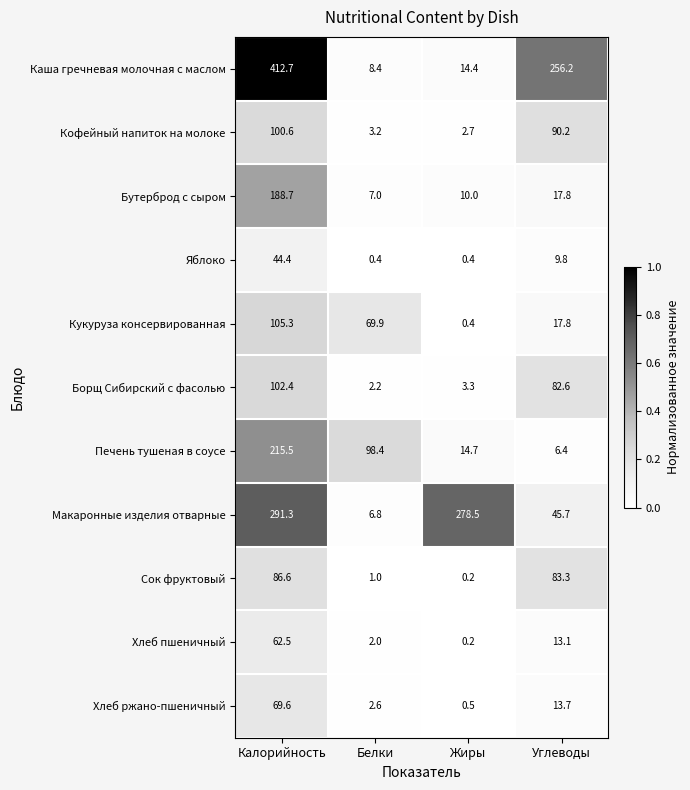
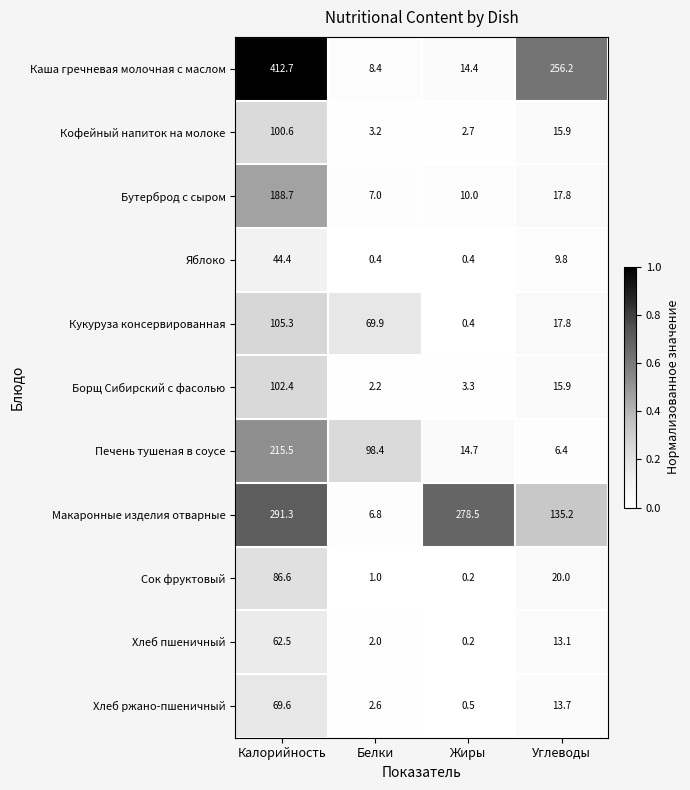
  {
    "Каша гречневая молочная с маслом": {
      "Калорийность": 412.7,
      "Белки": 8.4,
      "Жиры": 14.4,
      "Углеводы": 256.2
    },
    "Кофейный напиток на молоке": {
      "Калорийность": 100.6,
      "Белки": 3.2,
      "Жиры": 2.7,
-     "Углеводы": 90.2
+     "Углеводы": 15.9
    },
    "Бутерброд с сыром": {
      "Калорийность": 188.7,
      "Белки": 7.0,
      "Жиры": 10.0,
      "Углеводы": 17.8
    },
    "Яблоко": {
      "Калорийность": 44.4,
      "Белки": 0.4,
      "Жиры": 0.4,
      "Углеводы": 9.8
    },
    "Кукуруза консервированная": {
      "Калорийность": 105.3,
      "Белки": 69.9,
      "Жиры": 0.4,
      "Углеводы": 17.8
    },
    "Борщ Сибирский с фасолью": {
      "Калорийность": 102.4,
      "Белки": 2.2,
      "Жиры": 3.3,
-     "Углеводы": 82.6
+     "Углеводы": 15.9
    },
    "Печень тушеная в соусе": {
      "Калорийность": 215.5,
      "Белки": 98.4,
      "Жиры": 14.7,
      "Углеводы": 6.4
    },
    "Макаронные изделия отварные": {
      "Калорийность": 291.3,
      "Белки": 6.8,
      "Жиры": 278.5,
-     "Углеводы": 45.7
+     "Углеводы": 135.2
    },
    "Сок фруктовый": {
      "Калорийность": 86.6,
      "Белки": 1.0,
      "Жиры": 0.2,
-     "Углеводы": 83.3
+     "Углеводы": 20.0
    },
    "Хлеб пшеничный": {
      "Калорийность": 62.5,
      "Белки": 2.0,
      "Жиры": 0.2,
      "Углеводы": 13.1
    },
    "Хлеб ржано-пшеничный": {
      "Калорийность": 69.6,
      "Белки": 2.6,
      "Жиры": 0.5,
      "Углеводы": 13.7
    }
  }
